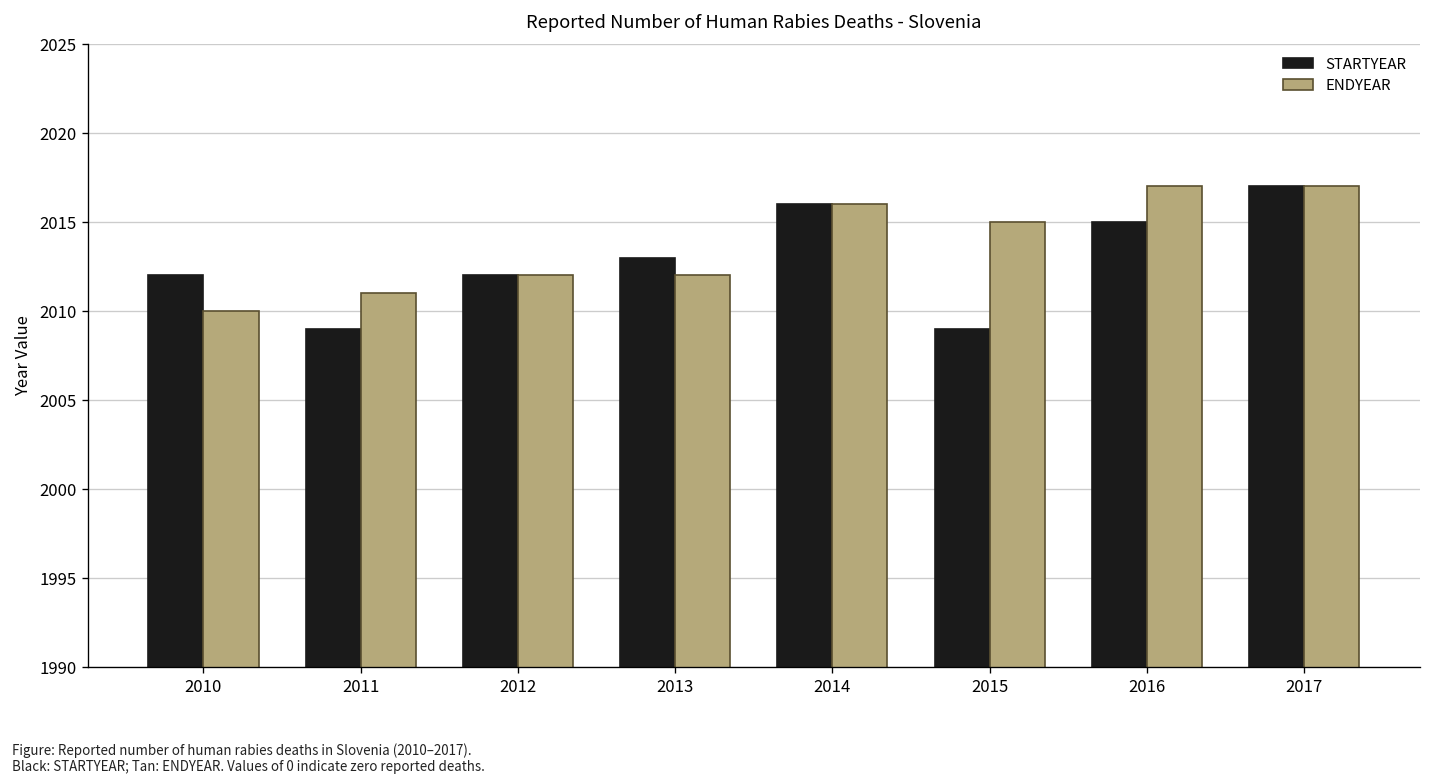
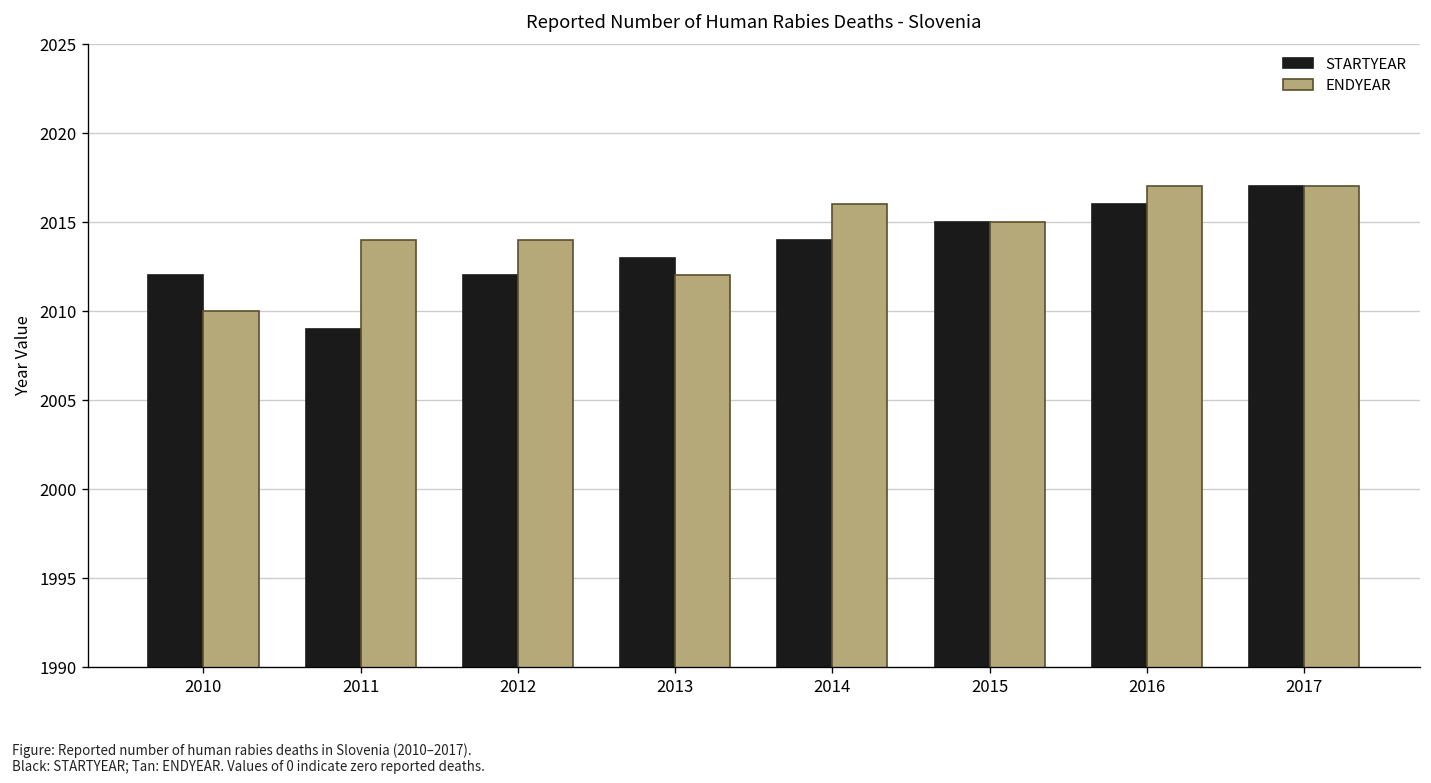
  {
    "STARTYEAR": {
      "2010": 2012,
      "2011": 2009,
      "2012": 2012,
      "2013": 2013,
-     "2014": 2016,
-     "2015": 2009,
-     "2016": 2015,
+     "2014": 2014,
+     "2015": 2015,
+     "2016": 2016,
      "2017": 2017
    },
    "ENDYEAR": {
      "2010": 2010,
-     "2011": 2011,
-     "2012": 2012,
+     "2011": 2014,
+     "2012": 2014,
      "2013": 2012,
      "2014": 2016,
      "2015": 2015,
      "2016": 2017,
      "2017": 2017
    }
  }
